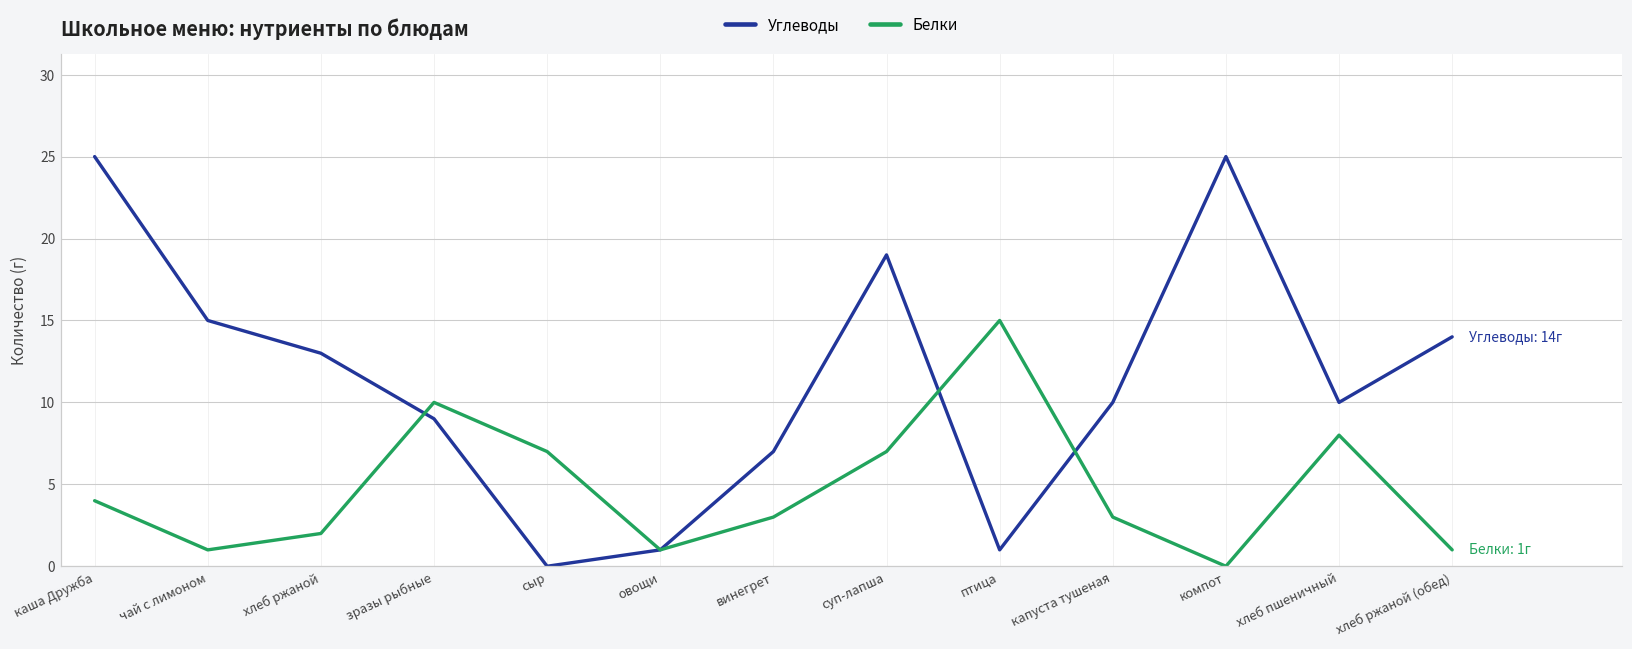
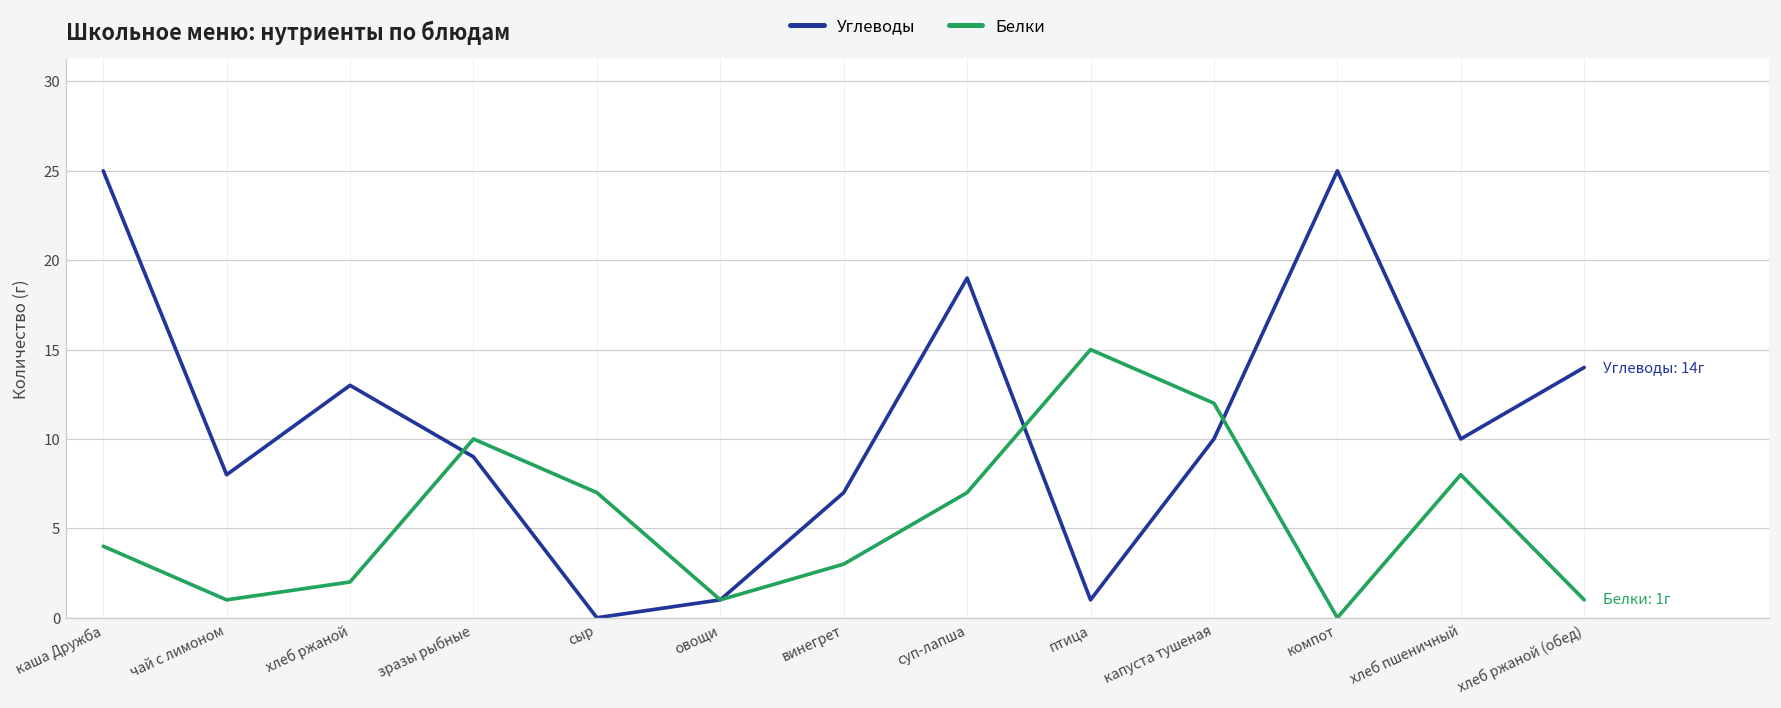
  {
    "Углеводы": {
      "каша Дружба": 25,
-     "чай с лимоном": 15,
+     "чай с лимоном": 8,
      "хлеб ржаной": 13,
      "зразы рыбные": 9,
      "сыр": 0,
      "винегрет": 7,
      "суп-лапша": 19,
      "птица": 1,
      "капуста тушеная": 10,
      "компот": 25,
      "хлеб пшеничный": 10
    },
    "Белки": {
      "каша Дружба": 4,
      "чай с лимоном": 1,
      "хлеб ржаной": 2,
      "зразы рыбные": 10,
      "сыр": 7,
      "винегрет": 3,
      "суп-лапша": 7,
      "птица": 15,
-     "капуста тушеная": 3,
+     "капуста тушеная": 12,
      "компот": 0,
      "хлеб пшеничный": 8
    }
  }
